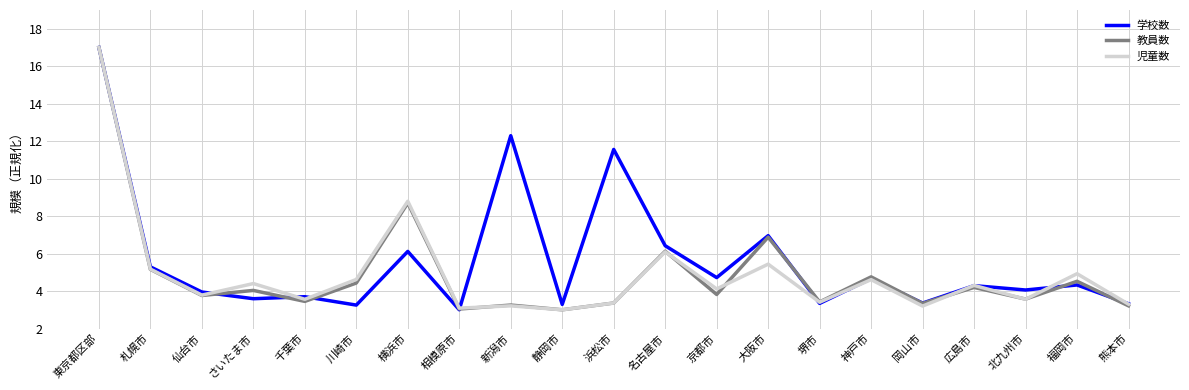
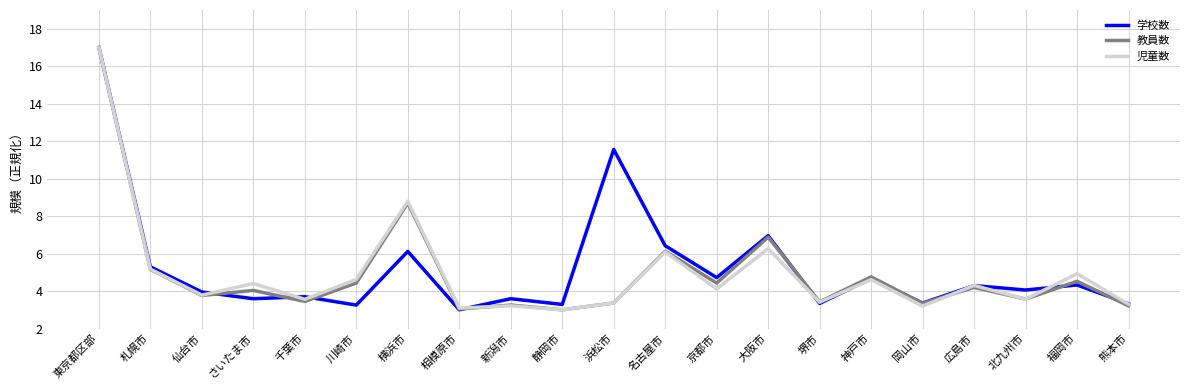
  {
    "学校数": {
      "仙台市": 3.9,
      "さいたま市": 3.6,
      "千葉市": 3.7,
      "川崎市": 3.3,
      "横浜市": 6.1,
-     "新潟市": 12.3,
+     "新潟市": 3.6,
      "静岡市": 3.3,
      "浜松市": 11.6,
      "名古屋市": 6.4,
      "京都市": 4.7,
      "北九州市": 4.1,
      "福岡市": 4.3
    },
    "教員数": {
      "さいたま市": 4.0,
      "川崎市": 4.4,
-     "京都市": 3.8,
+     "京都市": 4.4,
      "福岡市": 4.5
    },
    "児童数": {
      "さいたま市": 4.4,
      "川崎市": 4.6,
      "京都市": 4.1,
-     "大阪市": 5.4,
+     "大阪市": 6.3,
      "岡山市": 3.2,
      "福岡市": 4.9
    }
  }
